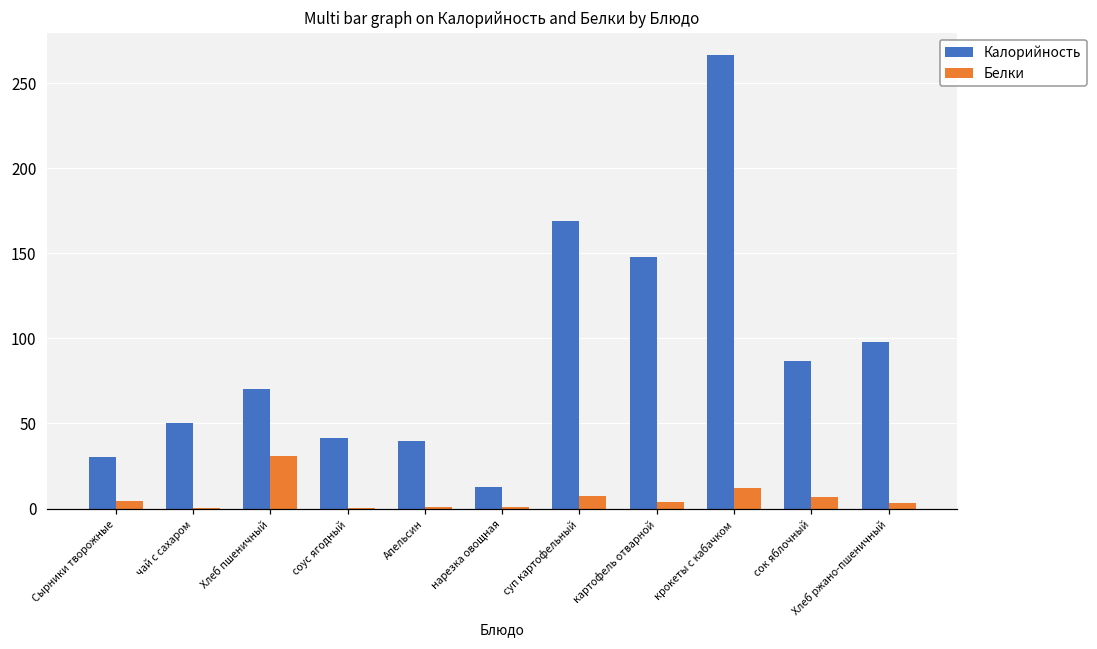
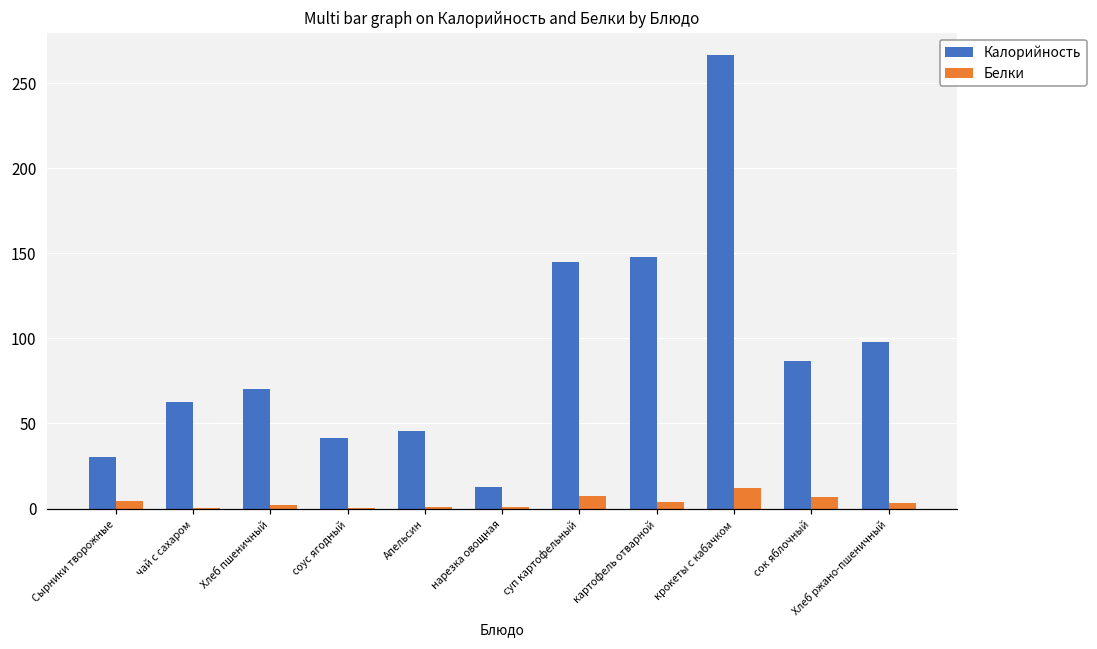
  {
    "Калорийность": {
      "Сырники творожные": 30,
-     "чай с сахаром": 50,
+     "чай с сахаром": 62,
      "Хлеб пшеничный": 70,
      "соус ягодный": 42,
-     "Апельсин": 40,
+     "Апельсин": 45,
      "нарезка овощная": 13,
-     "суп картофельный": 169,
+     "суп картофельный": 145,
      "картофель отварной": 148,
      "крокеты с кабачком": 266,
      "сок яблочный": 87,
      "Хлеб ржано-пшеничный": 98
    },
    "Белки": {
      "Сырники творожные": 5,
-     "Хлеб пшеничный": 31,
+     "Хлеб пшеничный": 2,
      "суп картофельный": 7,
      "картофель отварной": 4,
      "крокеты с кабачком": 12,
      "сок яблочный": 7,
      "Хлеб ржано-пшеничный": 3
    }
  }
